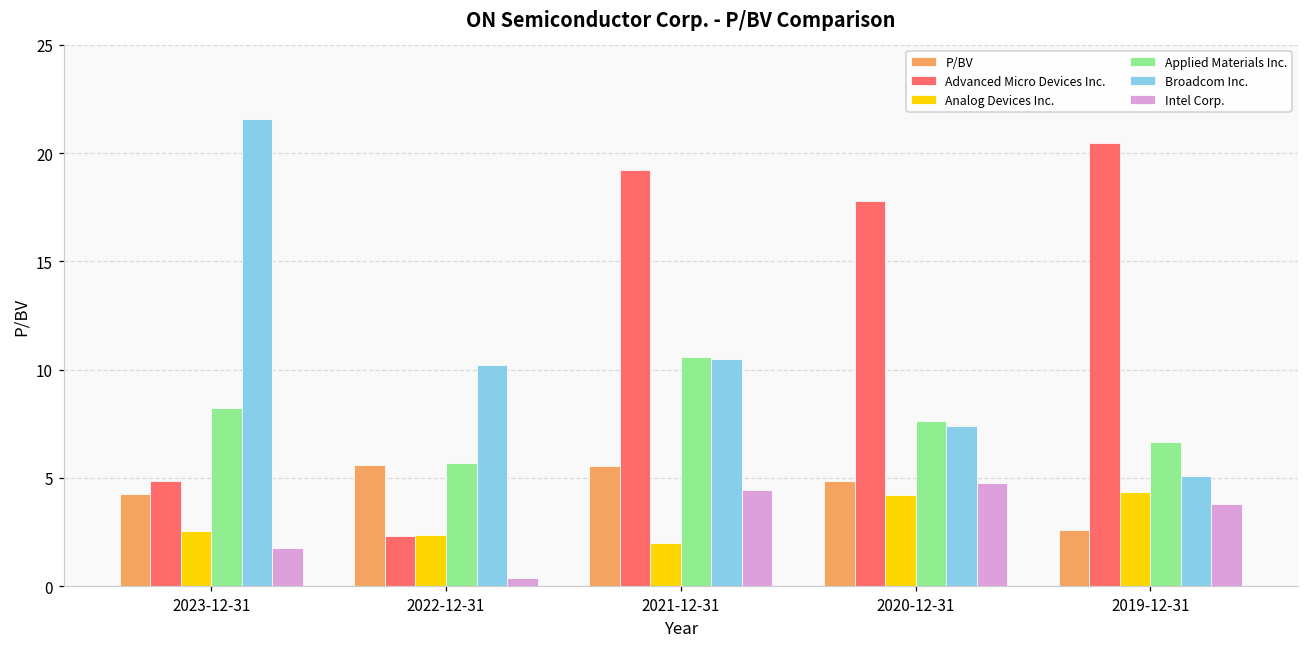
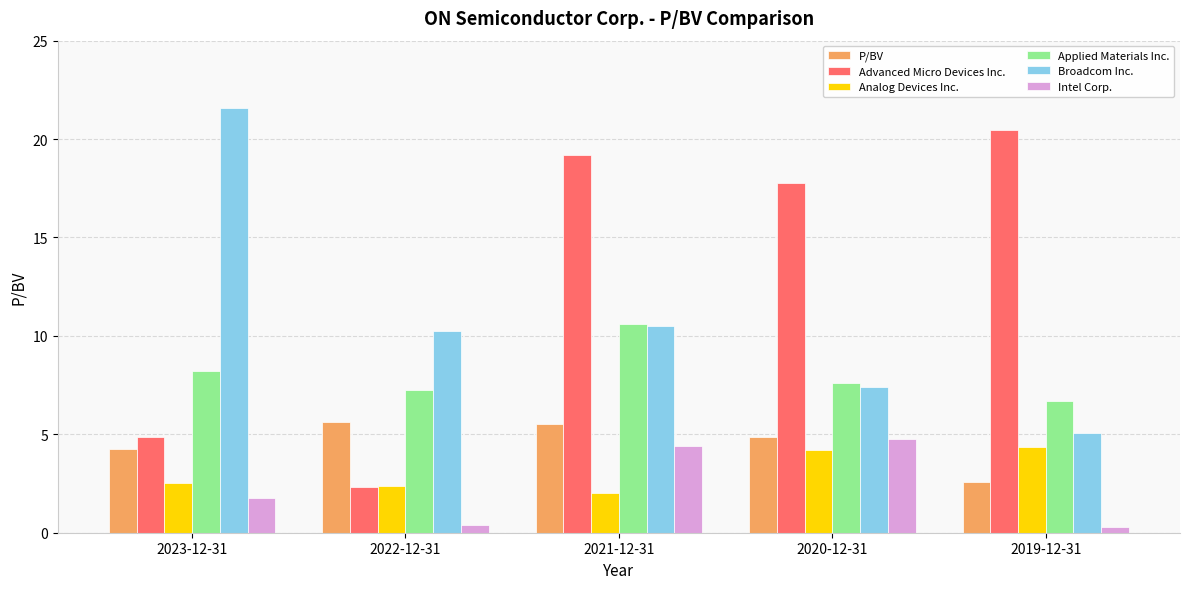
  {
    "Analog Devices Inc.": {
      "2023-12-31": 2.5,
      "2022-12-31": 2.4,
      "2021-12-31": 2.0,
      "2020-12-31": 4.2,
      "2019-12-31": 4.3
    },
    "Applied Materials Inc.": {
      "2023-12-31": 8.2,
-     "2022-12-31": 5.7,
+     "2022-12-31": 7.3,
      "2021-12-31": 10.6,
      "2020-12-31": 7.6,
      "2019-12-31": 6.7
    },
    "Broadcom Inc.": {
      "2023-12-31": 21.6,
      "2022-12-31": 10.2,
      "2021-12-31": 10.5,
      "2020-12-31": 7.4,
      "2019-12-31": 5.1
    },
    "Intel Corp.": {
      "2023-12-31": 1.8,
      "2022-12-31": 0.4,
      "2021-12-31": 4.4,
      "2020-12-31": 4.8,
-     "2019-12-31": 3.8
+     "2019-12-31": 0.3
    }
  }
